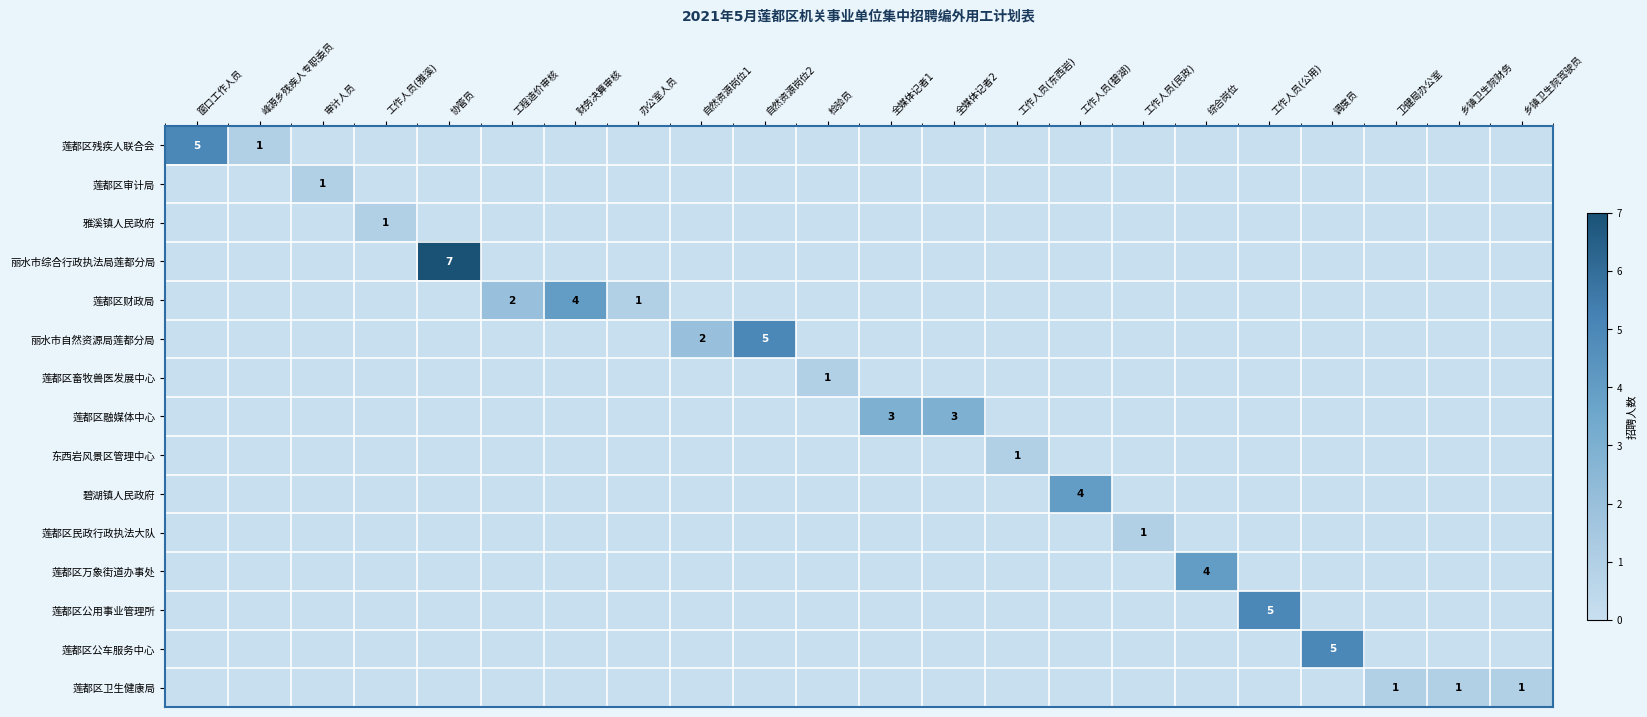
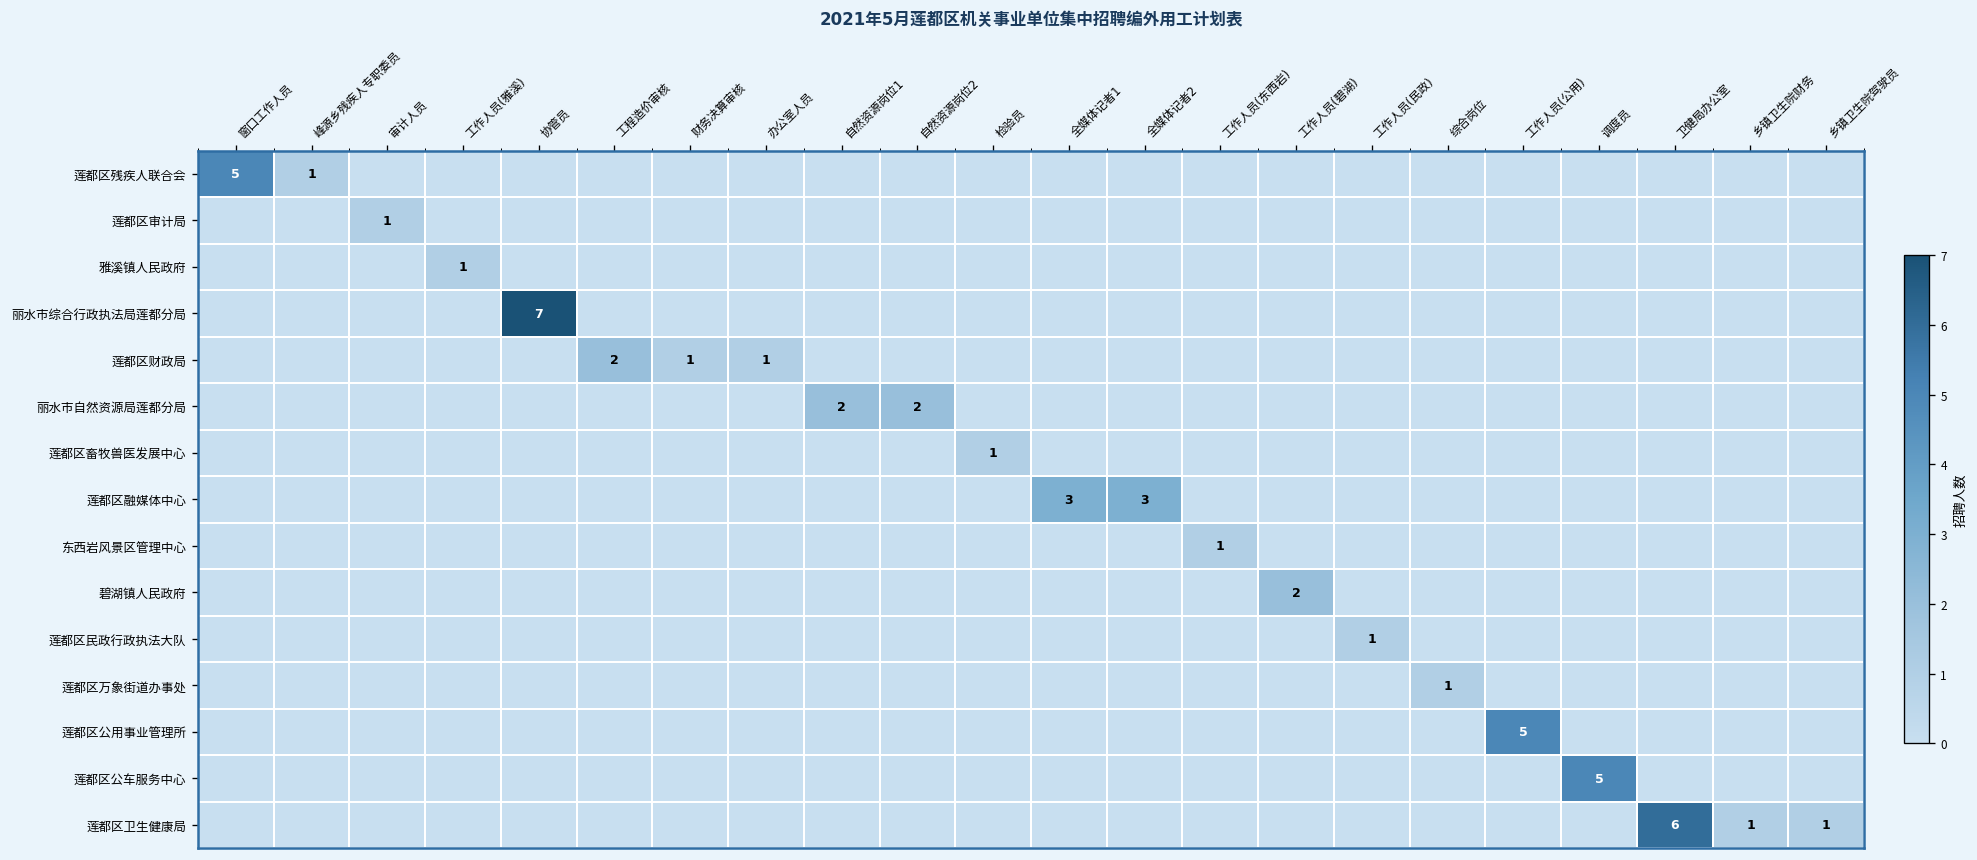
  {
    "莲都区残疾人联合会": {
      "窗口工作人员": 5,
      "峰源乡残疾人专职委员": 1
    },
    "莲都区审计局": {
      "审计人员": 1
    },
    "雅溪镇人民政府": {
      "工作人员(雅溪)": 1
    },
    "丽水市综合行政执法局莲都分局": {
      "协管员": 7
    },
    "莲都区财政局": {
      "工程造价审核": 2,
-     "财务决算审核": 4,
+     "财务决算审核": 1,
      "办公室人员": 1
    },
    "丽水市自然资源局莲都分局": {
      "自然资源岗位1": 2,
-     "自然资源岗位2": 5
+     "自然资源岗位2": 2
    },
    "莲都区畜牧兽医发展中心": {
      "检验员": 1
    },
    "莲都区融媒体中心": {
      "全媒体记者1": 3,
      "全媒体记者2": 3
    },
    "东西岩风景区管理中心": {
      "工作人员(东西岩)": 1
    },
    "碧湖镇人民政府": {
-     "工作人员(碧湖)": 4
+     "工作人员(碧湖)": 2
    },
    "莲都区民政行政执法大队": {
      "工作人员(民政)": 1
    },
    "莲都区万象街道办事处": {
-     "综合岗位": 4
+     "综合岗位": 1
    },
    "莲都区公用事业管理所": {
      "工作人员(公用)": 5
    },
    "莲都区公车服务中心": {
      "调度员": 5
    },
    "莲都区卫生健康局": {
-     "卫健局办公室": 1,
+     "卫健局办公室": 6,
      "乡镇卫生院财务": 1,
      "乡镇卫生院驾驶员": 1
    }
  }
